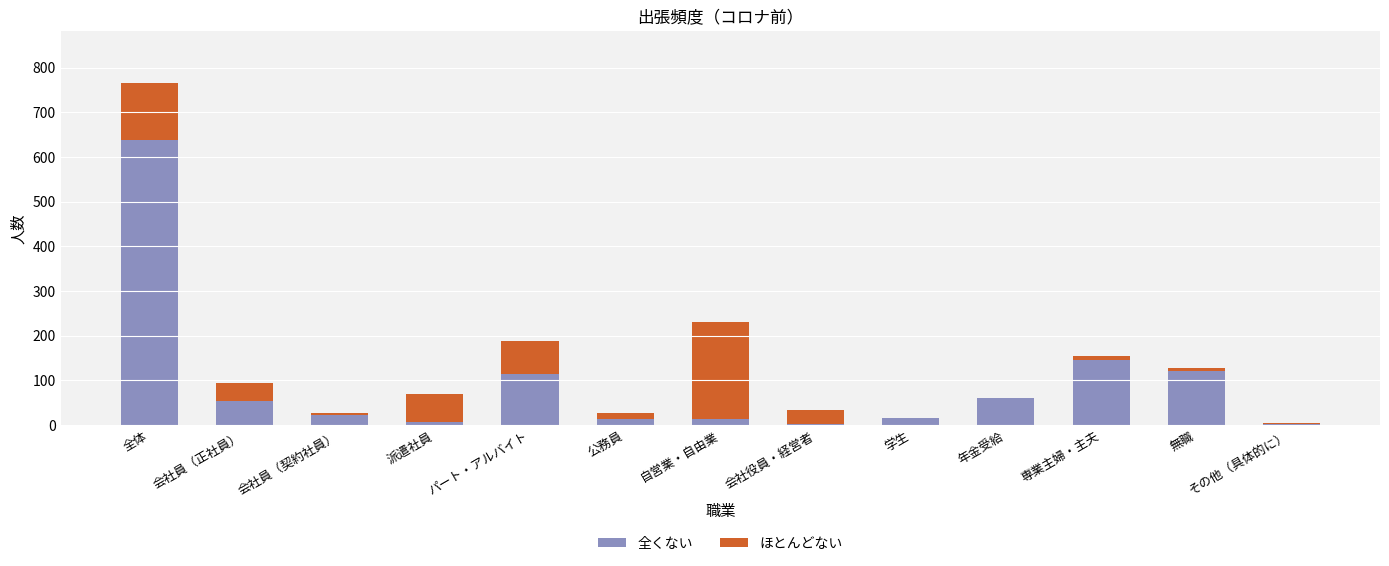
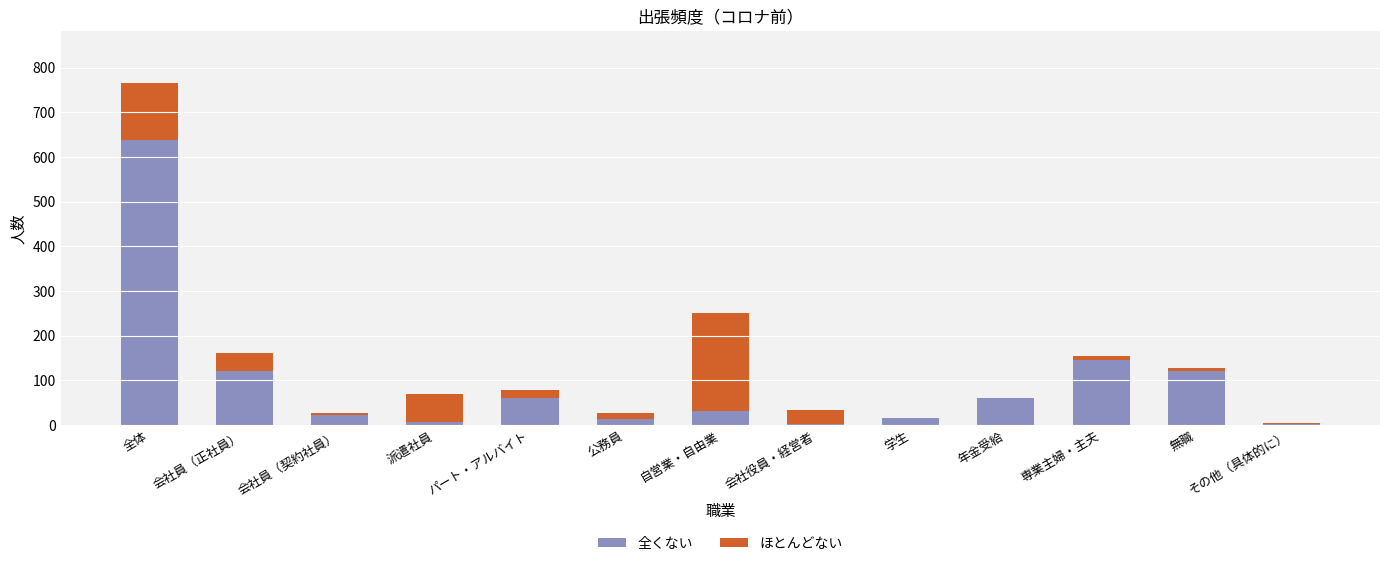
  {
    "全くない": {
      "全体": 640,
-     "会社員（正社員）": 50,
+     "会社員（正社員）": 120,
      "会社員（契約社員）": 20,
      "派遣社員": 10,
-     "パート・アルバイト": 120,
+     "パート・アルバイト": 60,
      "公務員": 10,
-     "自営業・自由業": 10,
+     "自営業・自由業": 30,
      "学生": 20,
      "年金受給": 60,
      "専業主婦・主夫": 150,
      "無職": 120
    },
    "ほとんどない": {
      "全体": 130,
      "会社員（正社員）": 40,
      "派遣社員": 60,
-     "パート・アルバイト": 70,
+     "パート・アルバイト": 20,
      "公務員": 20,
      "自営業・自由業": 220,
      "会社役員・経営者": 30,
      "年金受給": 0,
      "専業主婦・主夫": 10,
      "無職": 10
    }
  }
